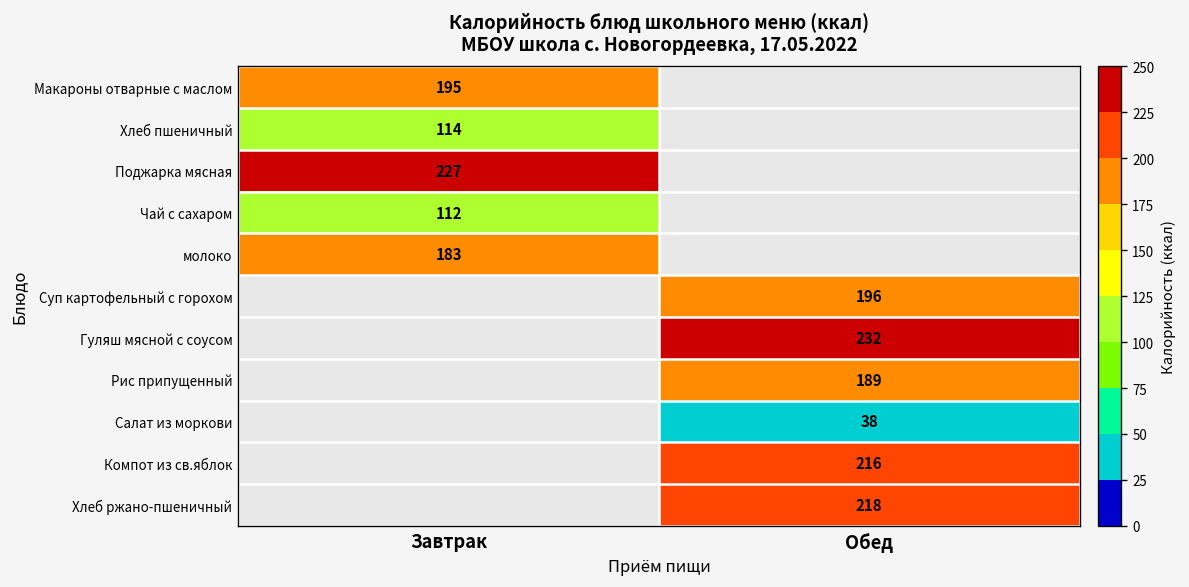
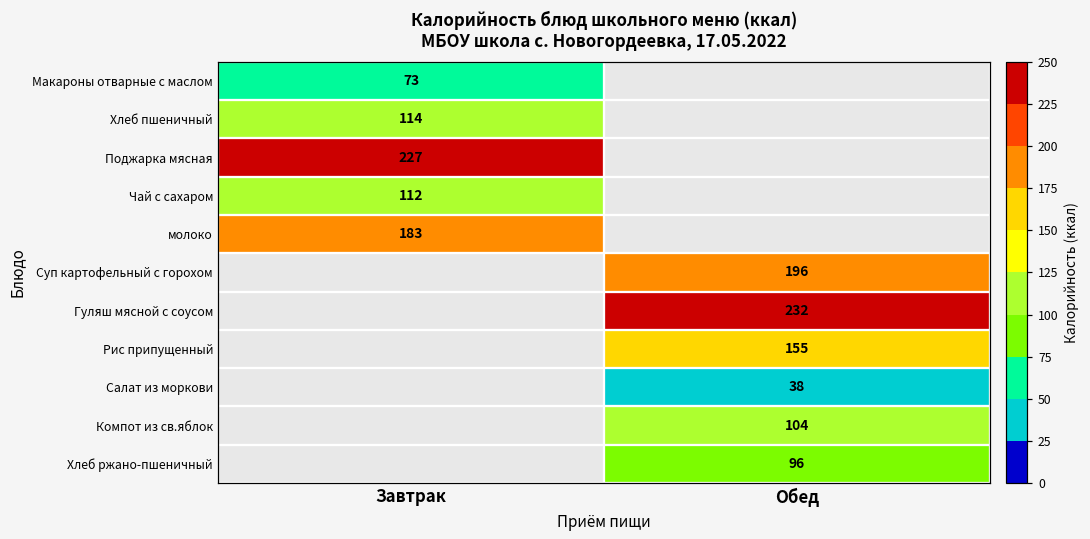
  {
    "Макароны отварные с маслом": {
-     "Завтрак": 195
+     "Завтрак": 73
    },
    "Хлеб пшеничный": {
      "Завтрак": 114
    },
    "Поджарка мясная": {
      "Завтрак": 227
    },
    "Чай с сахаром": {
      "Завтрак": 112
    },
    "молоко": {
      "Завтрак": 183
    },
    "Суп картофельный с горохом": {
      "Обед": 196
    },
    "Гуляш мясной с соусом": {
      "Обед": 232
    },
    "Рис припущенный": {
-     "Обед": 189
+     "Обед": 155
    },
    "Салат из моркови": {
      "Обед": 38
    },
    "Компот из св.яблок": {
-     "Обед": 216
+     "Обед": 104
    },
    "Хлеб ржано-пшеничный": {
-     "Обед": 218
+     "Обед": 96
    }
  }
